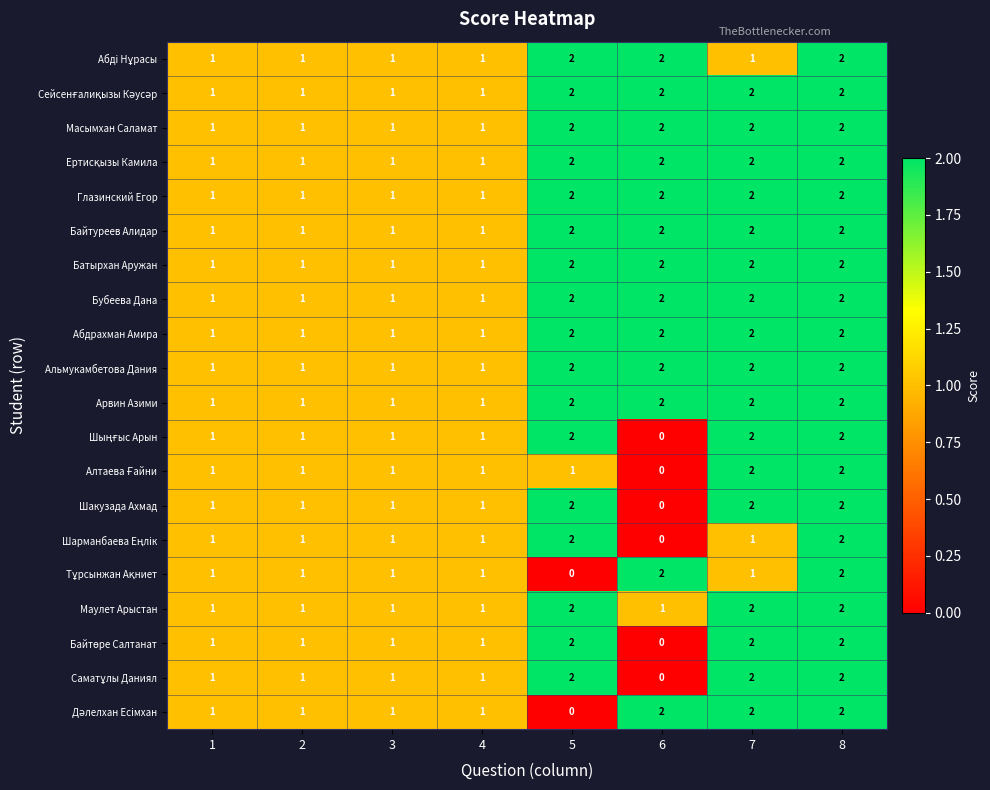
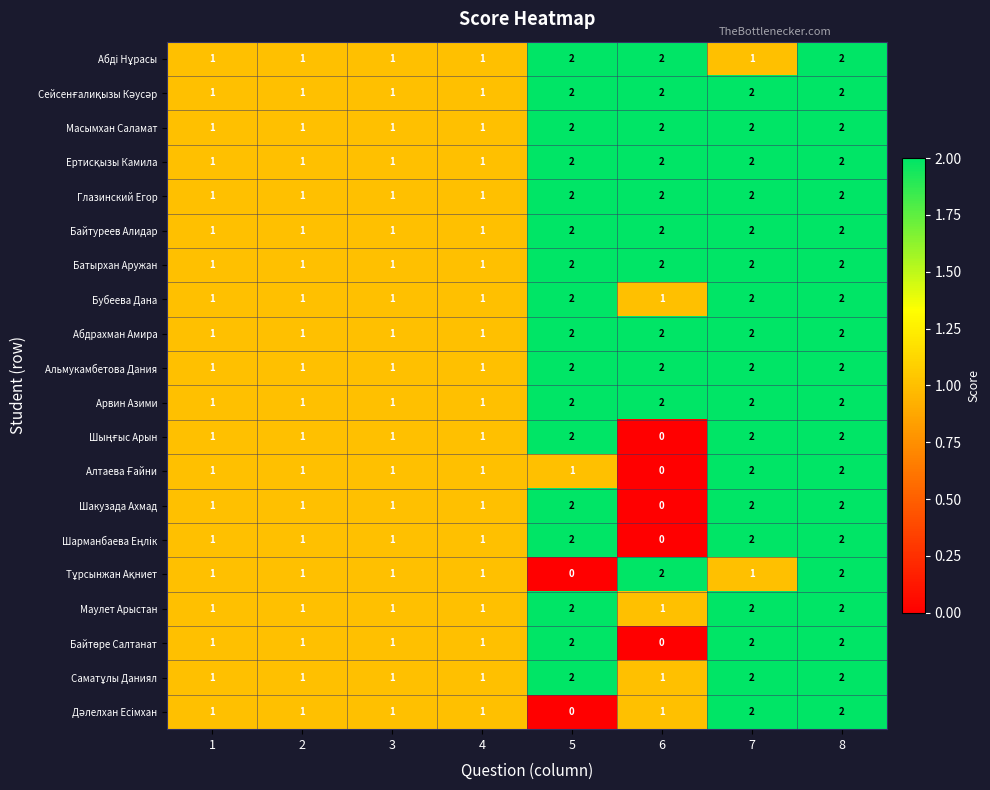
  {
    "Абді Нұрасы": {
      "1": 1,
      "2": 1,
      "3": 1,
      "4": 1,
      "5": 2,
      "6": 2,
      "7": 1,
      "8": 2
    },
    "Сейсенғалиқызы Кәусәр": {
      "1": 1,
      "2": 1,
      "3": 1,
      "4": 1,
      "5": 2,
      "6": 2,
      "7": 2,
      "8": 2
    },
    "Масымхан Саламат": {
      "1": 1,
      "2": 1,
      "3": 1,
      "4": 1,
      "5": 2,
      "6": 2,
      "7": 2,
      "8": 2
    },
    "Ертисқызы Камила": {
      "1": 1,
      "2": 1,
      "3": 1,
      "4": 1,
      "5": 2,
      "6": 2,
      "7": 2,
      "8": 2
    },
    "Глазинский Егор": {
      "1": 1,
      "2": 1,
      "3": 1,
      "4": 1,
      "5": 2,
      "6": 2,
      "7": 2,
      "8": 2
    },
    "Байтуреев Алидар": {
      "1": 1,
      "2": 1,
      "3": 1,
      "4": 1,
      "5": 2,
      "6": 2,
      "7": 2,
      "8": 2
    },
    "Батырхан Аружан": {
      "1": 1,
      "2": 1,
      "3": 1,
      "4": 1,
      "5": 2,
      "6": 2,
      "7": 2,
      "8": 2
    },
    "Бубеева Дана": {
      "1": 1,
      "2": 1,
      "3": 1,
      "4": 1,
      "5": 2,
-     "6": 2,
+     "6": 1,
      "7": 2,
      "8": 2
    },
    "Абдрахман Амира": {
      "1": 1,
      "2": 1,
      "3": 1,
      "4": 1,
      "5": 2,
      "6": 2,
      "7": 2,
      "8": 2
    },
    "Альмукамбетова Дания": {
      "1": 1,
      "2": 1,
      "3": 1,
      "4": 1,
      "5": 2,
      "6": 2,
      "7": 2,
      "8": 2
    },
    "Арвин Азими": {
      "1": 1,
      "2": 1,
      "3": 1,
      "4": 1,
      "5": 2,
      "6": 2,
      "7": 2,
      "8": 2
    },
    "Шыңғыс Арын": {
      "1": 1,
      "2": 1,
      "3": 1,
      "4": 1,
      "5": 2,
      "6": 0,
      "7": 2,
      "8": 2
    },
    "Алтаева Ғайни": {
      "1": 1,
      "2": 1,
      "3": 1,
      "4": 1,
      "5": 1,
      "6": 0,
      "7": 2,
      "8": 2
    },
    "Шакузада Ахмад": {
      "1": 1,
      "2": 1,
      "3": 1,
      "4": 1,
      "5": 2,
      "6": 0,
      "7": 2,
      "8": 2
    },
    "Шарманбаева Еңлік": {
      "1": 1,
      "2": 1,
      "3": 1,
      "4": 1,
      "5": 2,
      "6": 0,
-     "7": 1,
+     "7": 2,
      "8": 2
    },
    "Тұрсынжан Ақниет": {
      "1": 1,
      "2": 1,
      "3": 1,
      "4": 1,
      "5": 0,
      "6": 2,
      "7": 1,
      "8": 2
    },
    "Маулет Арыстан": {
      "1": 1,
      "2": 1,
      "3": 1,
      "4": 1,
      "5": 2,
      "6": 1,
      "7": 2,
      "8": 2
    },
    "Байтөре Салтанат": {
      "1": 1,
      "2": 1,
      "3": 1,
      "4": 1,
      "5": 2,
      "6": 0,
      "7": 2,
      "8": 2
    },
    "Саматұлы Даниял": {
      "1": 1,
      "2": 1,
      "3": 1,
      "4": 1,
      "5": 2,
-     "6": 0,
+     "6": 1,
      "7": 2,
      "8": 2
    },
    "Дәлелхан Есімхан": {
      "1": 1,
      "2": 1,
      "3": 1,
      "4": 1,
      "5": 0,
-     "6": 2,
+     "6": 1,
      "7": 2,
      "8": 2
    }
  }
